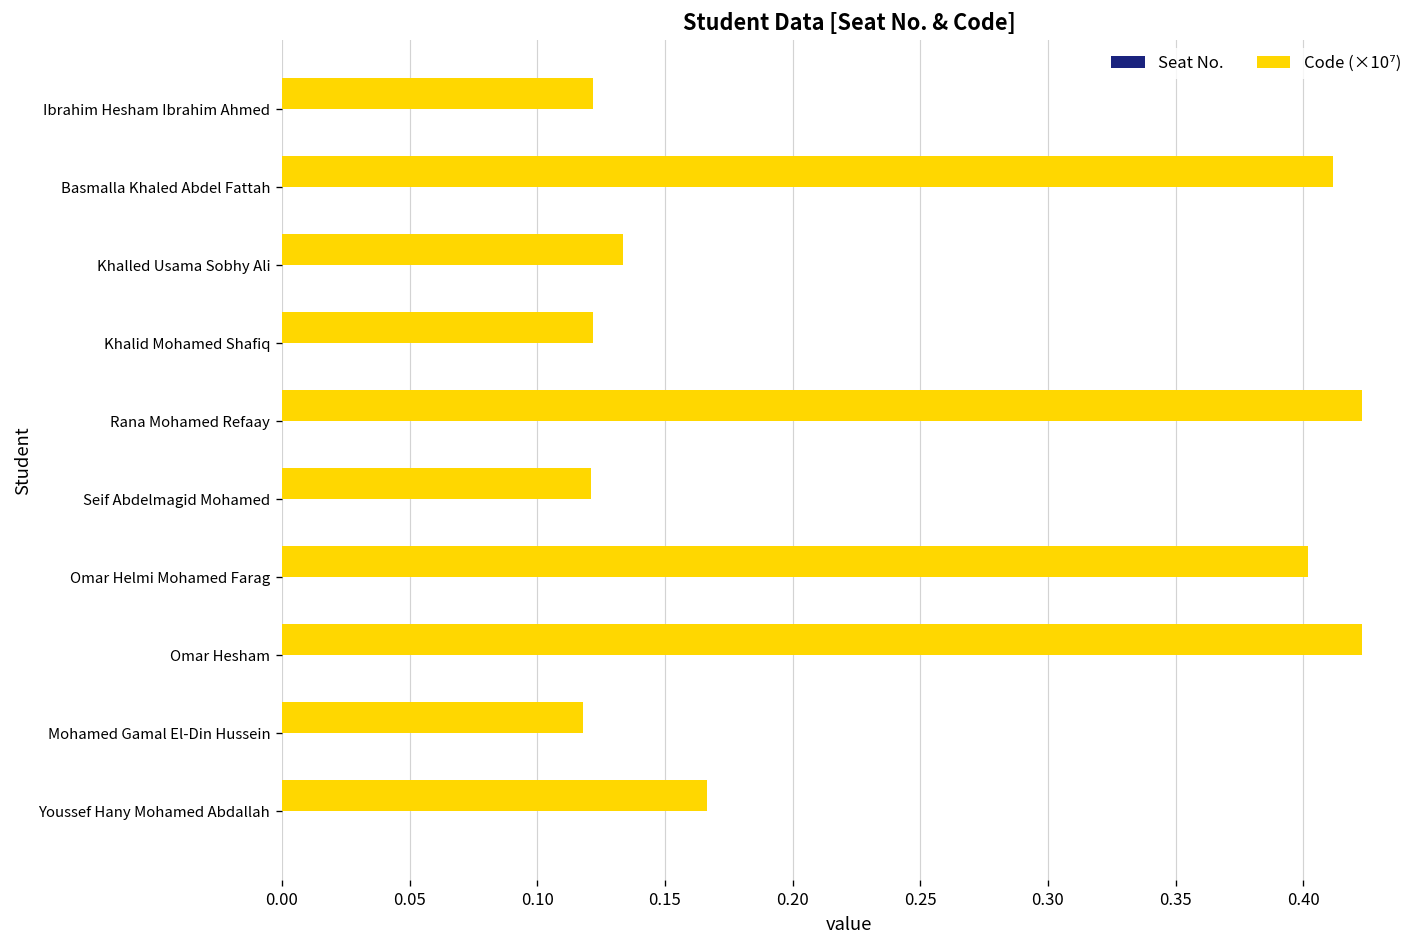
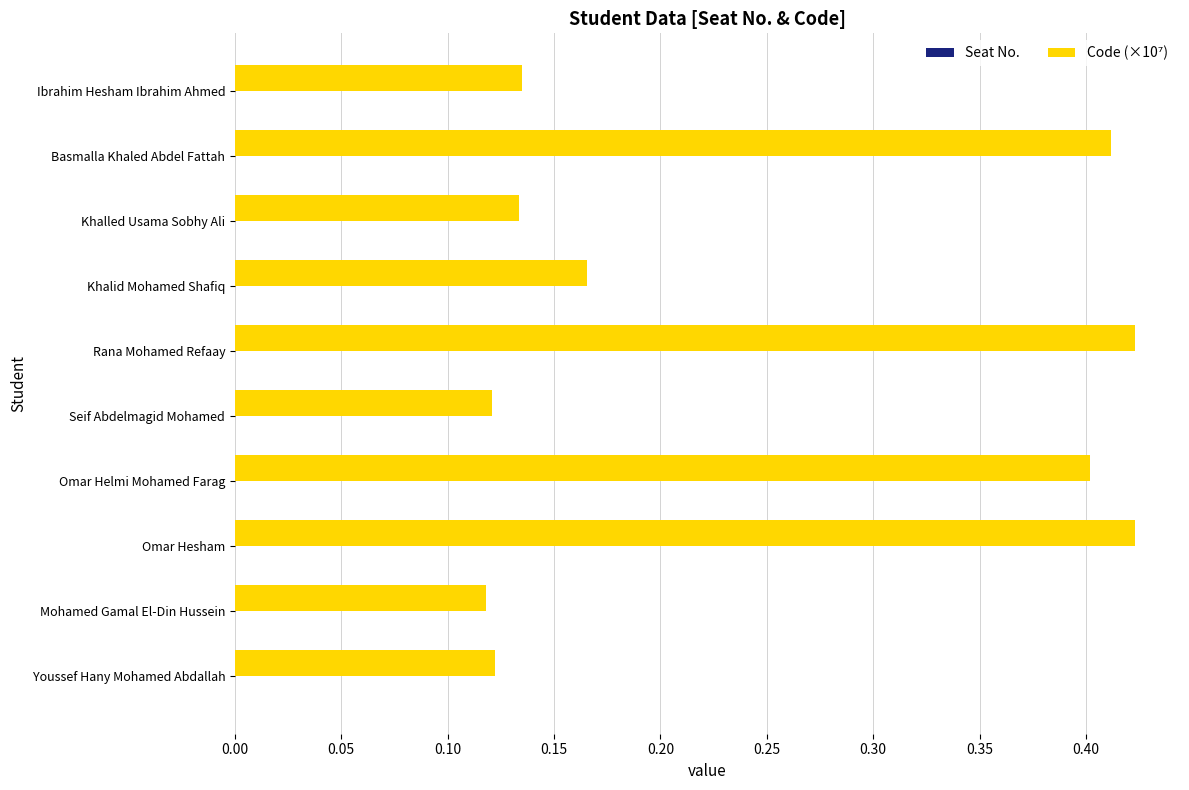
  {
    "Seat No.": {
      "Ibrahim Hesham Ibrahim Ahmed": 0.000,
      "Basmalla Khaled Abdel Fattah": 0.000,
      "Khalled Usama Sobhy Ali": 0.000,
      "Khalid Mohamed Shafiq": 0.000,
      "Rana Mohamed Refaay": 0.000,
      "Seif Abdelmagid Mohamed": 0.000,
      "Omar Helmi Mohamed Farag": 0.000,
      "Omar Hesham": 0.000,
      "Mohamed Gamal El-Din Hussein": 0.000,
      "Youssef Hany Mohamed Abdallah": 0.000
    },
    "Code (×10⁷)": {
-     "Ibrahim Hesham Ibrahim Ahmed": 0.122,
+     "Ibrahim Hesham Ibrahim Ahmed": 0.135,
      "Basmalla Khaled Abdel Fattah": 0.412,
      "Khalled Usama Sobhy Ali": 0.134,
-     "Khalid Mohamed Shafiq": 0.122,
+     "Khalid Mohamed Shafiq": 0.165,
      "Rana Mohamed Refaay": 0.423,
      "Seif Abdelmagid Mohamed": 0.121,
      "Omar Helmi Mohamed Farag": 0.402,
      "Omar Hesham": 0.423,
      "Mohamed Gamal El-Din Hussein": 0.118,
-     "Youssef Hany Mohamed Abdallah": 0.166
+     "Youssef Hany Mohamed Abdallah": 0.122
    }
  }
